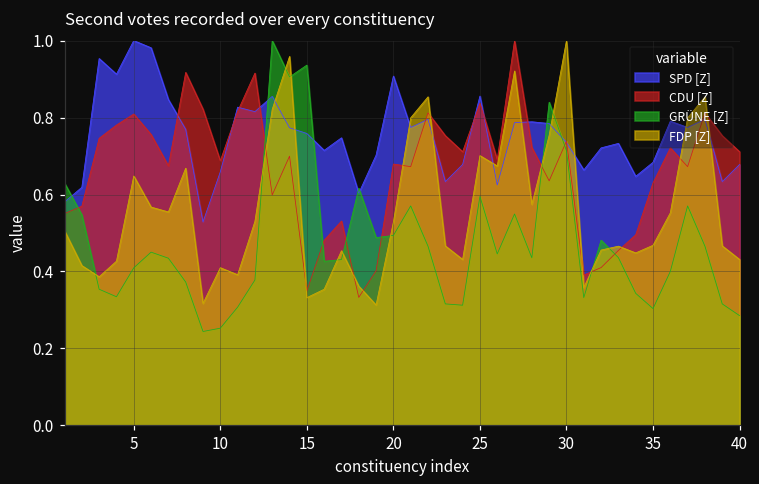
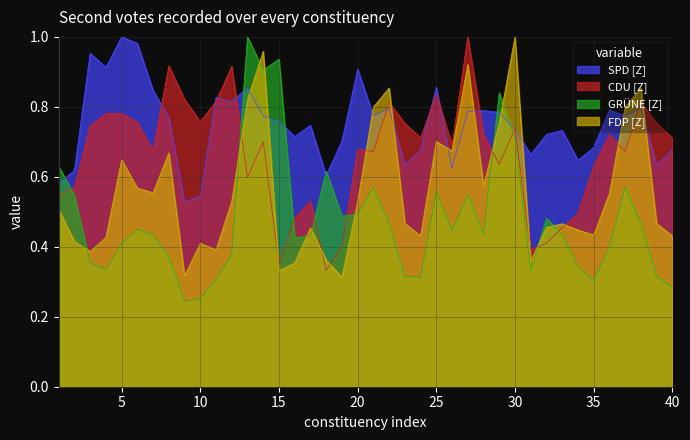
  {
    "SPD [Z]": {
      "5": 1.00,
-     "10": 0.66,
+     "10": 0.55,
      "15": 0.76,
      "20": 0.91,
      "25": 0.86,
      "35": 0.68,
      "40": 0.68
    },
    "CDU [Z]": {
-     "5": 0.81,
-     "10": 0.69,
+     "5": 0.78,
+     "10": 0.76,
      "15": 0.35,
      "20": 0.68,
      "25": 0.84,
      "35": 0.63,
      "40": 0.71
    },
    "GRÜNE [Z]": {
      "5": 0.41,
      "10": 0.25,
      "15": 0.94,
      "20": 0.49,
-     "25": 0.60,
+     "25": 0.56,
      "30": 0.71,
      "35": 0.30,
      "40": 0.29
    },
    "FDP [Z]": {
      "5": 0.65,
      "10": 0.41,
      "15": 0.33,
      "20": 0.53,
      "25": 0.70,
      "30": 1.00,
-     "35": 0.47,
+     "35": 0.43,
      "40": 0.43
    }
  }
